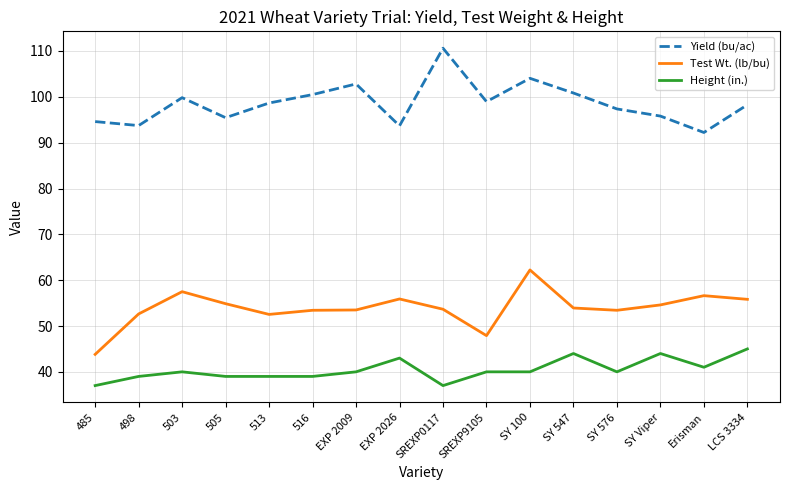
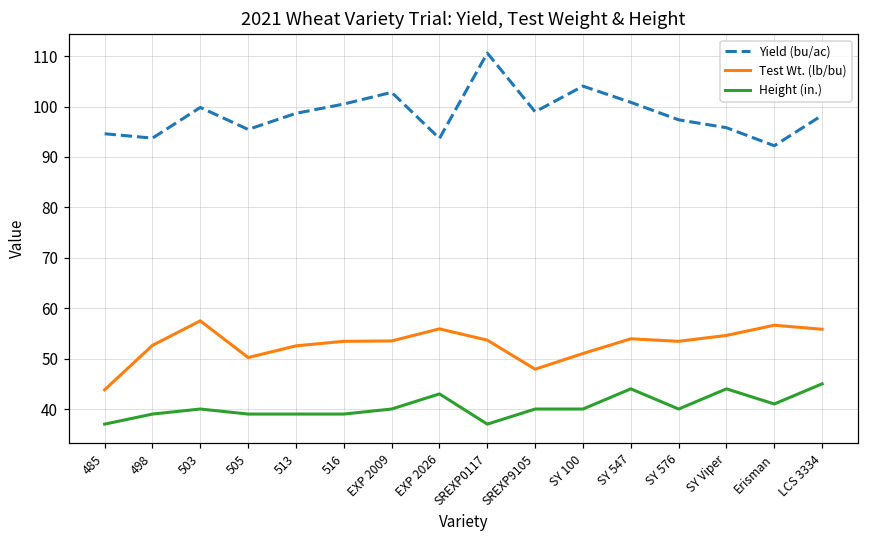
  {
    "Yield (bu/ac)": {
      "485": 95,
      "498": 94,
      "503": 100,
      "505": 95,
      "513": 99,
      "516": 100,
      "EXP 2009": 103,
      "EXP 2026": 94,
      "SREXP0117": 111,
      "SREXP9105": 99,
      "SY 100": 104,
      "SY 547": 101,
      "SY 576": 97,
      "SY Viper": 96,
      "Erisman": 92,
      "LCS 3334": 98
    },
    "Test Wt. (lb/bu)": {
      "485": 44,
      "498": 53,
      "503": 57,
-     "505": 55,
+     "505": 50,
      "513": 53,
      "516": 53,
      "EXP 2009": 54,
      "EXP 2026": 56,
      "SREXP0117": 54,
      "SREXP9105": 48,
-     "SY 100": 62,
+     "SY 100": 51,
      "SY 547": 54,
      "SY 576": 53,
      "SY Viper": 55,
      "Erisman": 57,
      "LCS 3334": 56
    },
    "Height (in.)": {
      "485": 37,
      "498": 39,
      "503": 40,
      "505": 39,
      "513": 39,
      "516": 39,
      "EXP 2009": 40,
      "EXP 2026": 43,
      "SREXP0117": 37,
      "SREXP9105": 40,
      "SY 100": 40,
      "SY 547": 44,
      "SY 576": 40,
      "SY Viper": 44,
      "Erisman": 41,
      "LCS 3334": 45
    }
  }
